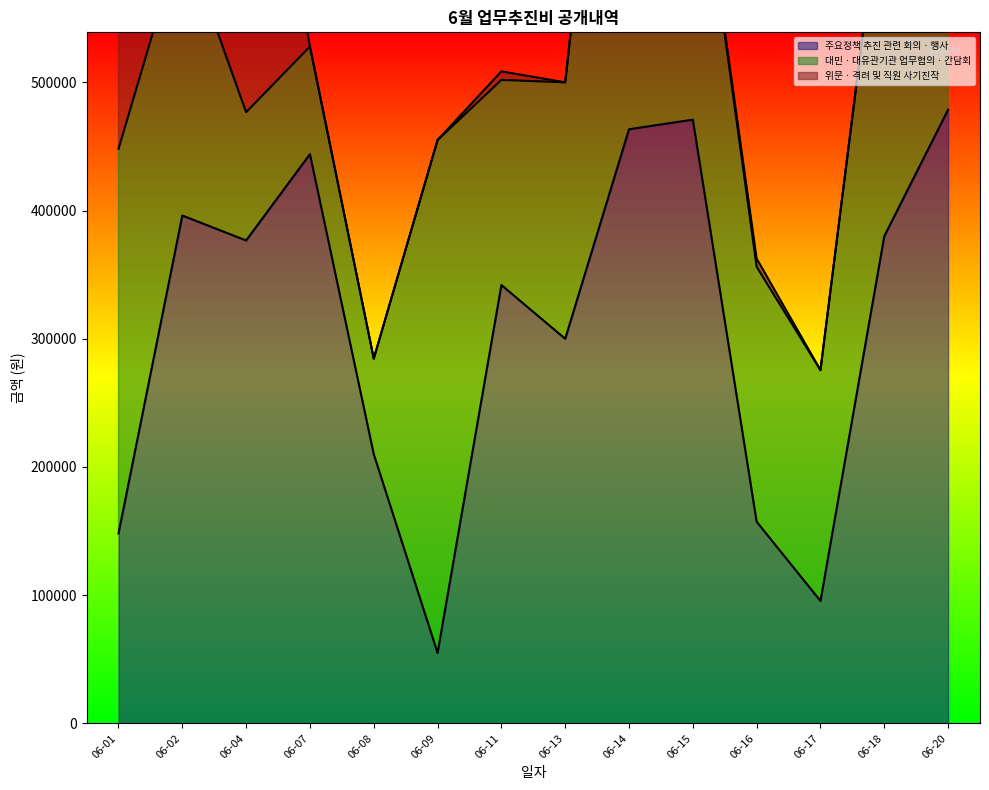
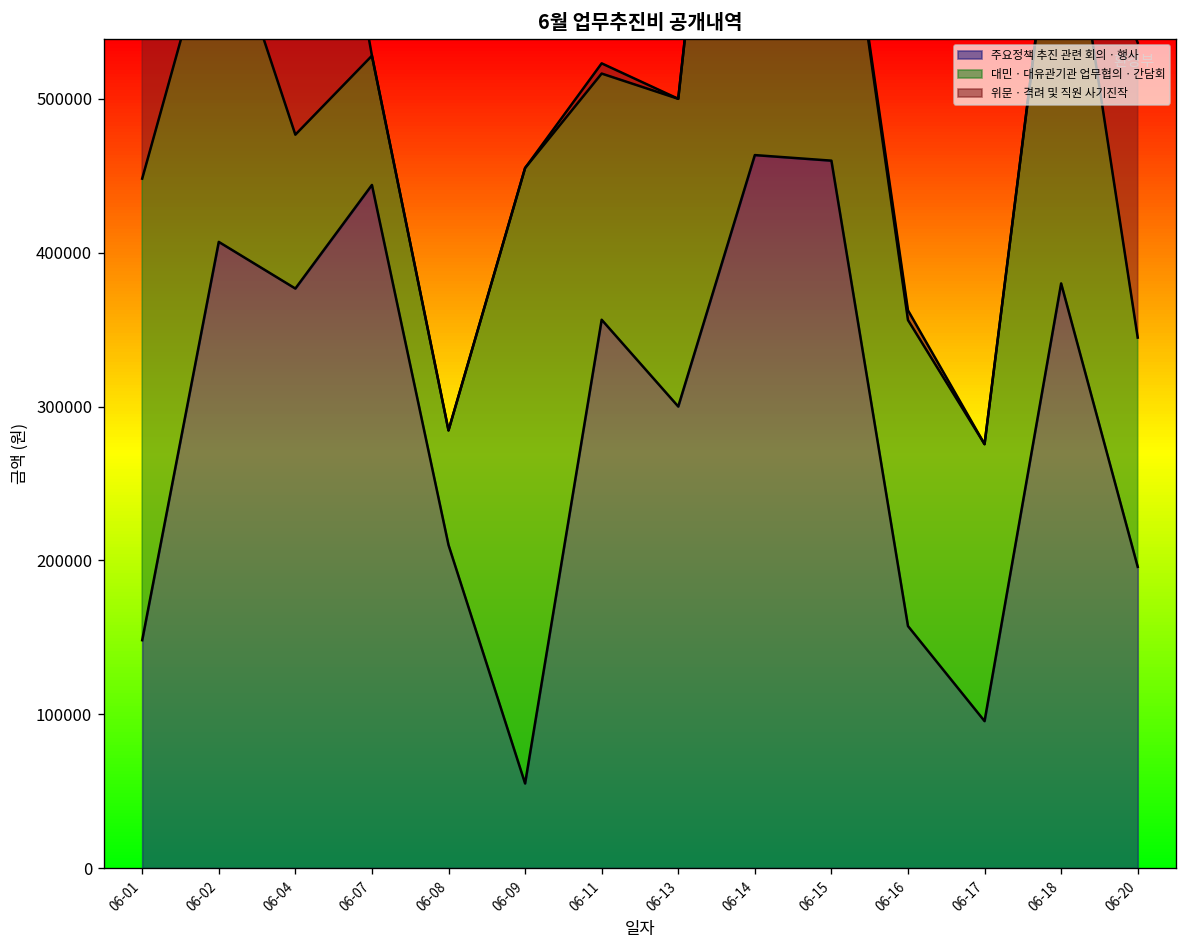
  {
    "주요정책 추진 관련 회의ㆍ행사": {
      "06-01": 148000,
-     "06-02": 396000,
+     "06-02": 407000,
      "06-04": 377000,
      "06-07": 444000,
      "06-08": 210000,
      "06-09": 55000,
-     "06-11": 342000,
+     "06-11": 356000,
      "06-13": 300000,
      "06-14": 463000,
-     "06-15": 471000,
+     "06-15": 460000,
      "06-16": 157000,
      "06-17": 96000,
      "06-18": 380000,
-     "06-20": 479000
+     "06-20": 196000
    },
    "대민ㆍ대유관기관 업무협의ㆍ간담회": {
      "06-01": 300000,
      "06-04": 100000,
      "06-11": 160000,
      "06-16": 199000
    },
    "위문ㆍ격려 및 직원 사기진작": {
      "06-11": 7000,
      "06-16": 6000
    }
  }
